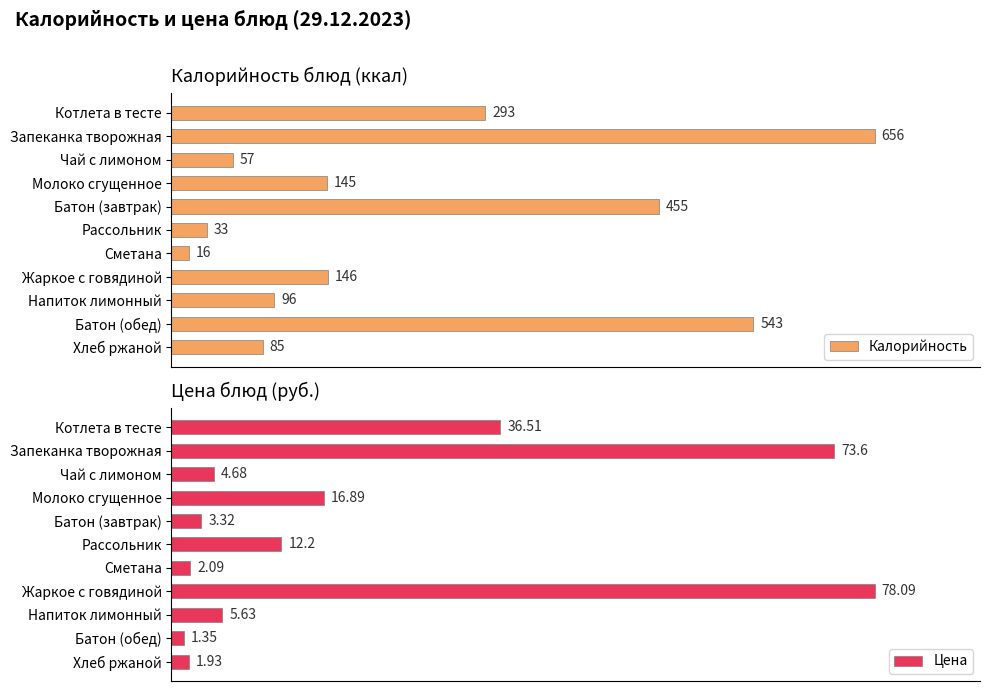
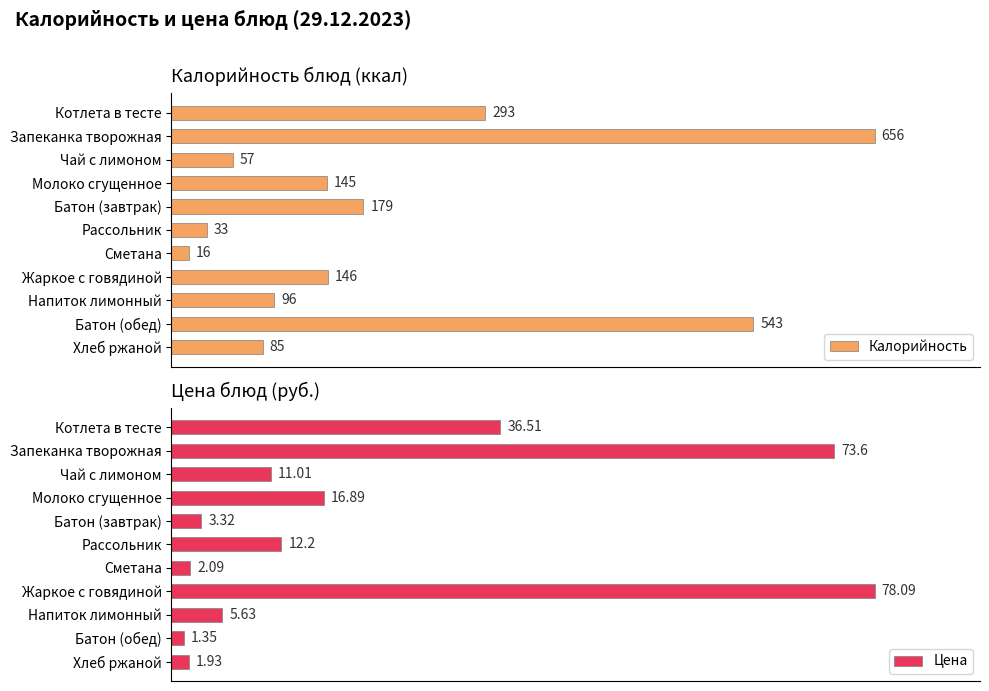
  {
    "Калорийность блюд (ккал)": {
      "Котлета в тесте": 293,
      "Запеканка творожная": 656,
      "Чай с лимоном": 57,
      "Молоко сгущенное": 145,
-     "Батон (завтрак)": 455,
+     "Батон (завтрак)": 179,
      "Рассольник": 33,
      "Сметана": 16,
      "Жаркое с говядиной": 146,
      "Напиток лимонный": 96,
      "Батон (обед)": 543,
      "Хлеб ржаной": 85
    },
    "Цена блюд (руб.)": {
      "Котлета в тесте": 36.51,
      "Запеканка творожная": 73.6,
-     "Чай с лимоном": 4.68,
+     "Чай с лимоном": 11.01,
      "Молоко сгущенное": 16.89,
      "Батон (завтрак)": 3.32,
      "Рассольник": 12.2,
      "Сметана": 2.09,
      "Жаркое с говядиной": 78.09,
      "Напиток лимонный": 5.63,
      "Батон (обед)": 1.35,
      "Хлеб ржаной": 1.93
    }
  }
